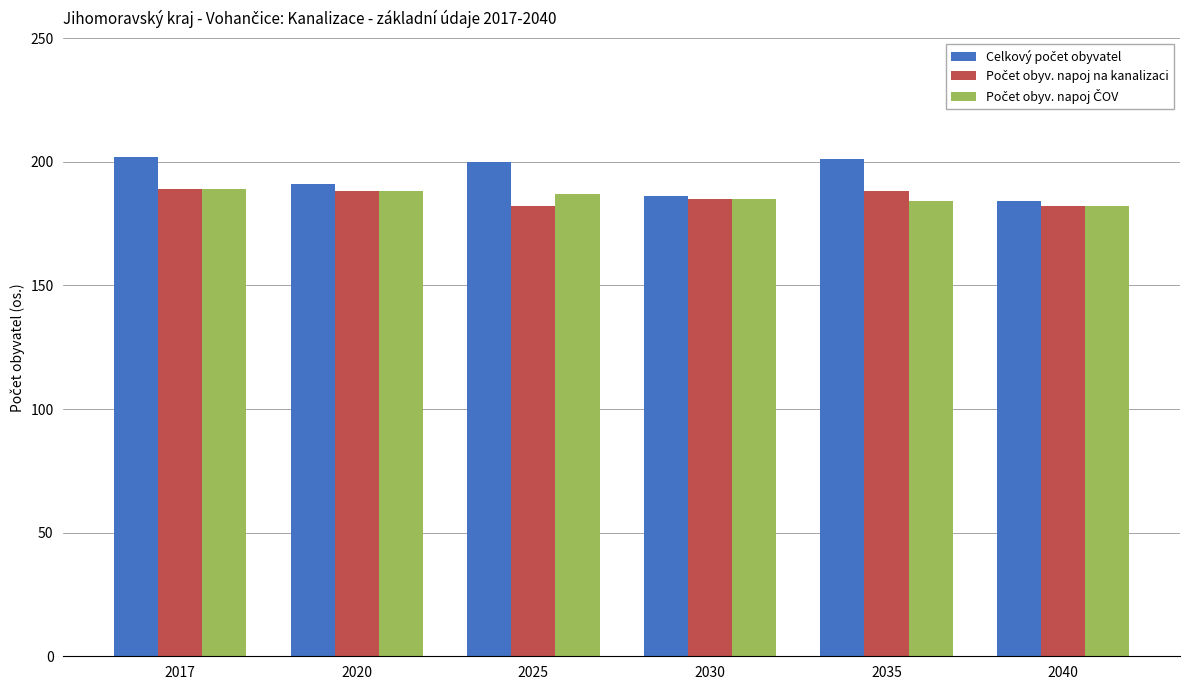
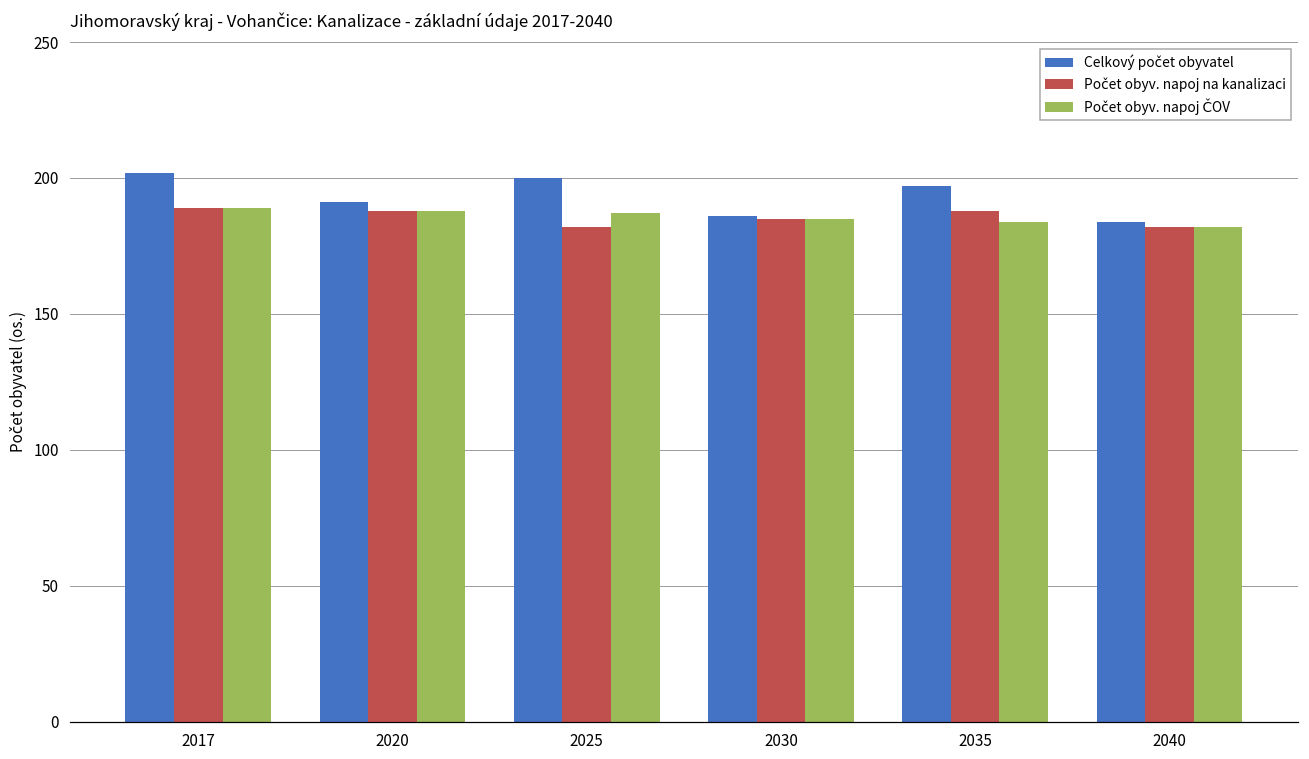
  {
    "Celkový počet obyvatel": {
      "2017": 202,
      "2020": 191,
      "2025": 200,
      "2030": 186,
-     "2035": 201,
+     "2035": 197,
      "2040": 184
    },
    "Počet obyv. napoj na kanalizaci": {
      "2017": 189,
      "2020": 188,
      "2025": 182,
      "2030": 185,
      "2035": 188,
      "2040": 182
    },
    "Počet obyv. napoj ČOV": {
      "2017": 189,
      "2020": 188,
      "2025": 187,
      "2030": 185,
      "2035": 184,
      "2040": 182
    }
  }
